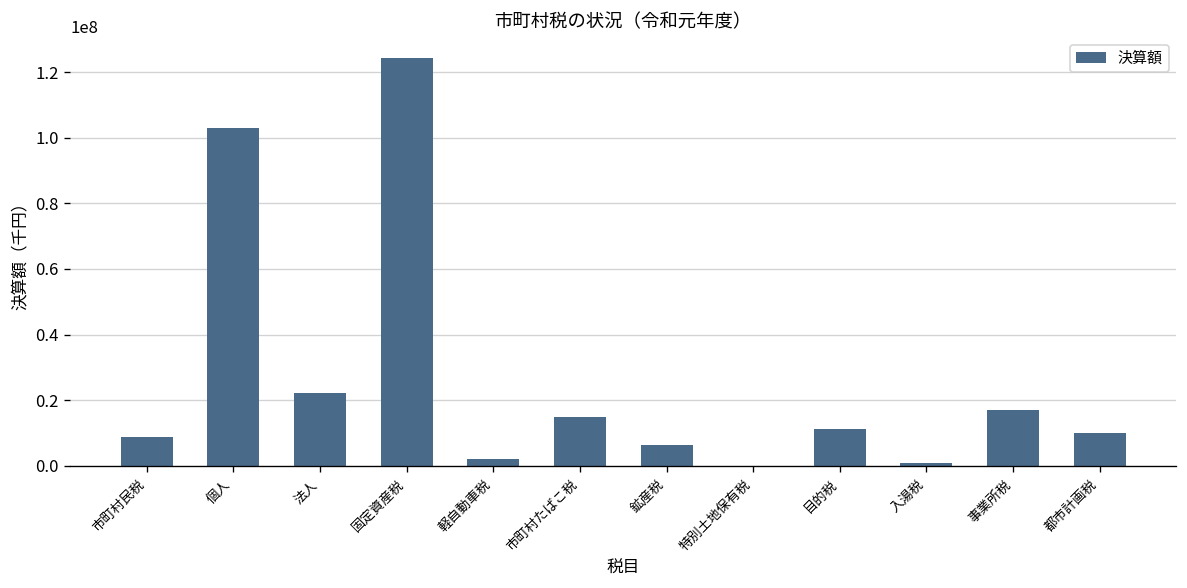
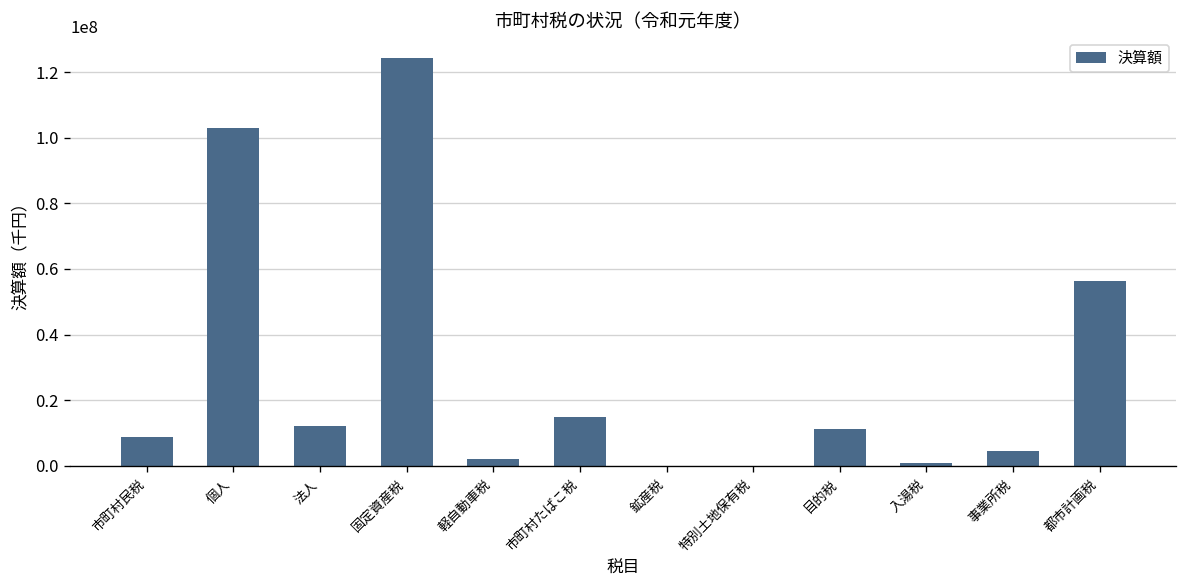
  {
    "市町村民税": 9000000,
    "個人": 103000000,
-   "法人": 22000000,
+   "法人": 12000000,
    "固定資産税": 124000000,
    "軽自動車税": 2000000,
    "市町村たばこ税": 15000000,
-   "鉱産税": 6000000,
+   "鉱産税": 0,
    "目的税": 11000000,
-   "事業所税": 17000000,
-   "都市計画税": 10000000
+   "事業所税": 4000000,
+   "都市計画税": 56000000
  }
